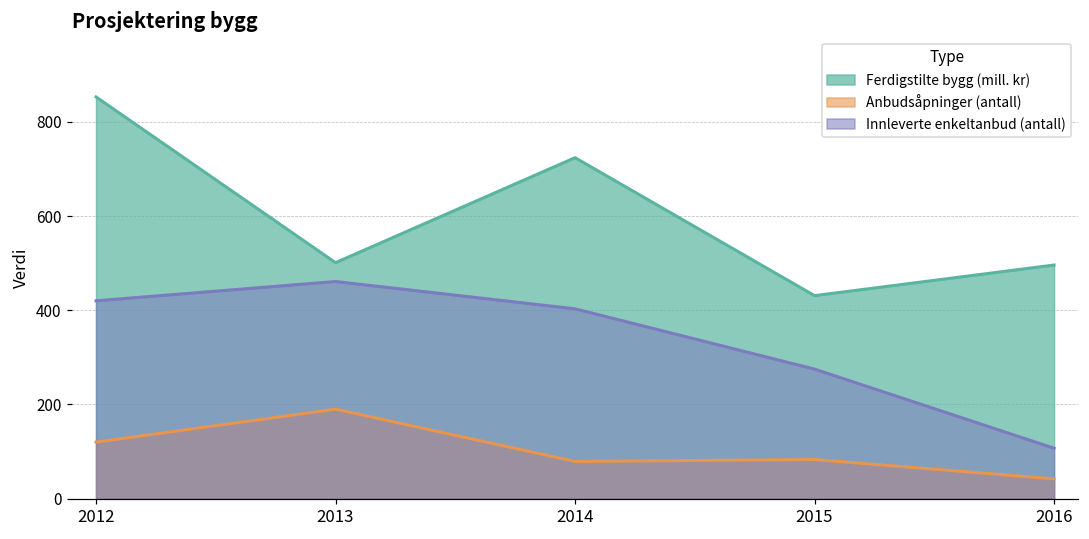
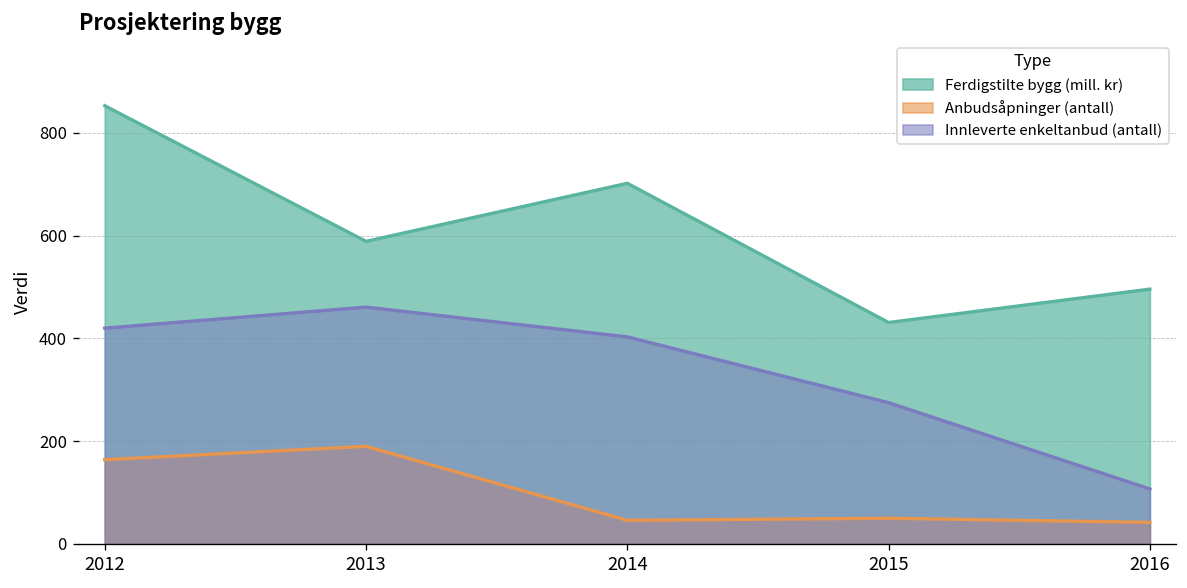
  {
    "Ferdigstilte bygg (mill. kr)": {
      "2012": 850,
-     "2013": 500,
-     "2014": 720,
+     "2013": 590,
+     "2014": 700,
      "2015": 430,
      "2016": 500
    },
    "Anbudsåpninger (antall)": {
-     "2012": 120,
+     "2012": 160,
      "2013": 190,
-     "2014": 80,
-     "2015": 80,
+     "2014": 50,
+     "2015": 50,
      "2016": 40
    },
    "Innleverte enkeltanbud (antall)": {
      "2012": 420,
      "2013": 460,
      "2014": 400,
      "2015": 280,
      "2016": 110
    }
  }
